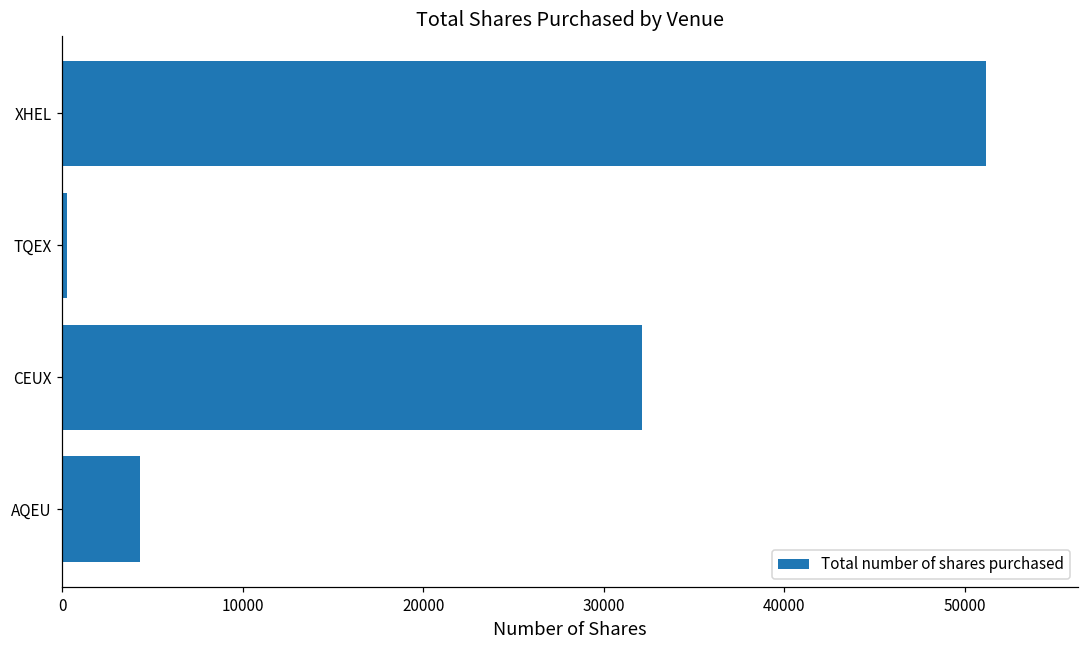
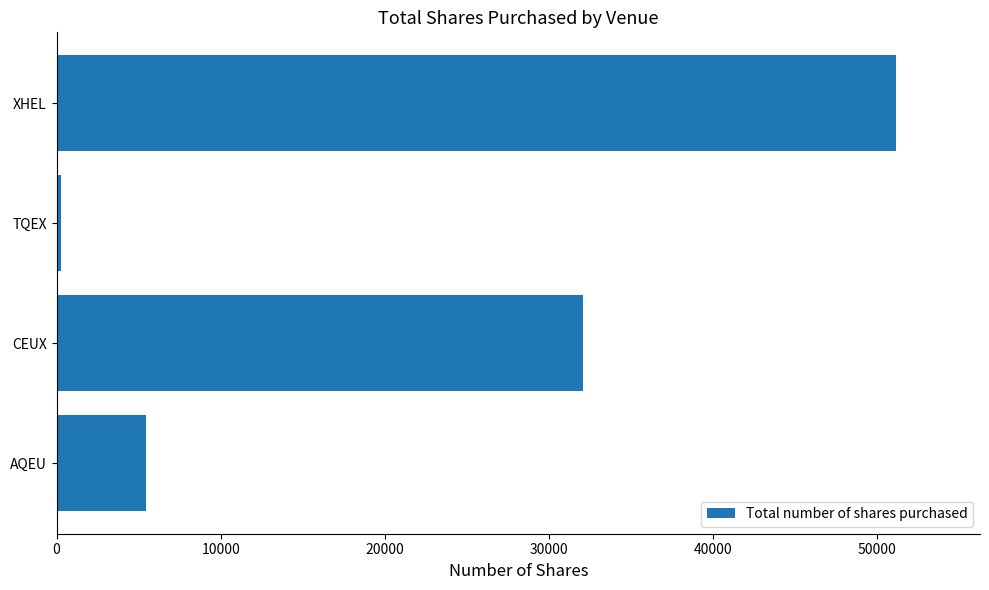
  {
    "XHEL": 51100,
    "TQEX": 200,
    "CEUX": 32100,
-   "AQEU": 4300
+   "AQEU": 5500
  }
